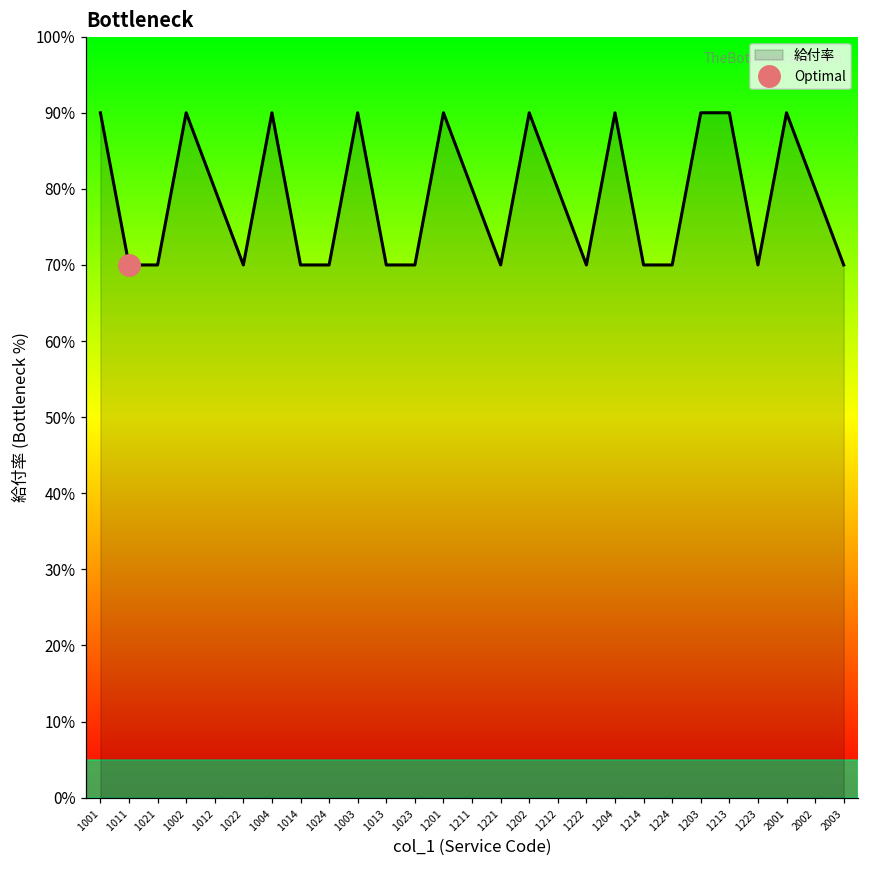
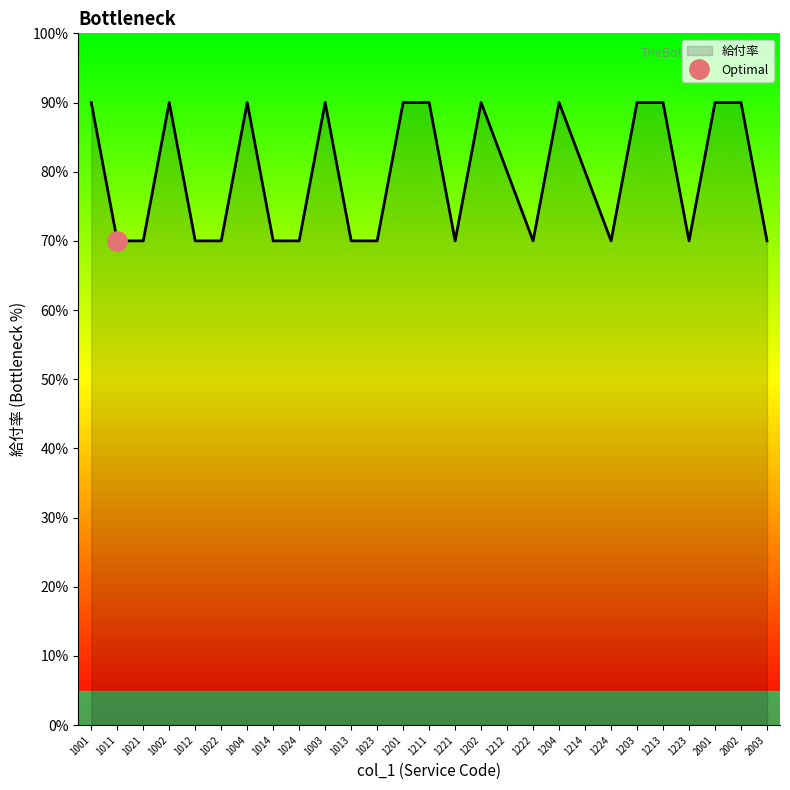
  {
    "給付率": {
      "1001": "90%",
      "1021": "70%",
      "1002": "90%",
-     "1012": "80%",
+     "1012": "70%",
      "1022": "70%",
      "1004": "90%",
      "1014": "70%",
      "1024": "70%",
      "1003": "90%",
      "1013": "70%",
      "1023": "70%",
      "1201": "90%",
-     "1211": "80%",
+     "1211": "90%",
      "1221": "70%",
      "1202": "90%",
      "1212": "80%",
      "1222": "70%",
      "1204": "90%",
-     "1214": "70%",
+     "1214": "80%",
      "1224": "70%",
      "1203": "90%",
      "1213": "90%",
      "1223": "70%",
      "2001": "90%",
-     "2002": "80%",
+     "2002": "90%",
      "2003": "70%"
    }
  }
